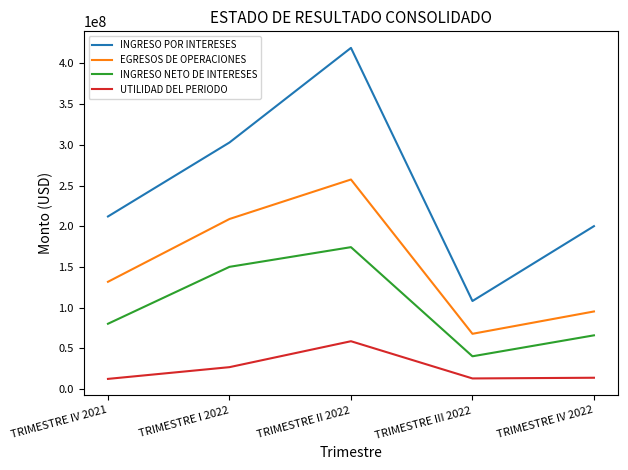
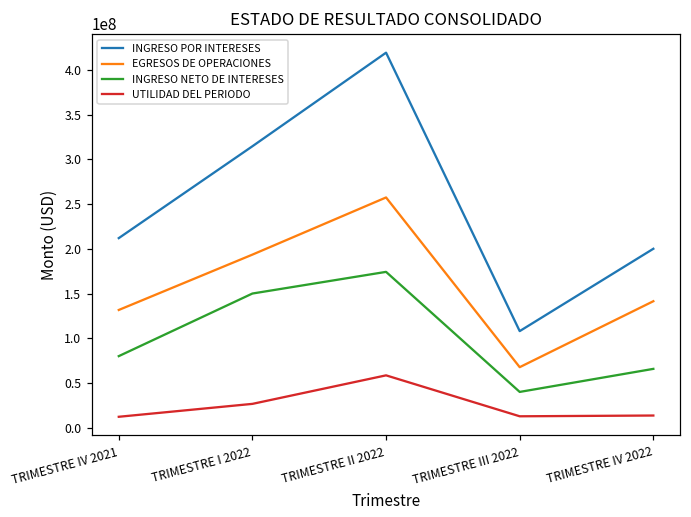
  {
    "INGRESO POR INTERESES": {
      "TRIMESTRE IV 2021": 210000000,
-     "TRIMESTRE I 2022": 300000000,
+     "TRIMESTRE I 2022": 310000000,
      "TRIMESTRE II 2022": 420000000,
      "TRIMESTRE III 2022": 110000000,
      "TRIMESTRE IV 2022": 200000000
    },
    "EGRESOS DE OPERACIONES": {
      "TRIMESTRE IV 2021": 130000000,
-     "TRIMESTRE I 2022": 210000000,
+     "TRIMESTRE I 2022": 190000000,
      "TRIMESTRE II 2022": 260000000,
      "TRIMESTRE III 2022": 70000000,
-     "TRIMESTRE IV 2022": 100000000
+     "TRIMESTRE IV 2022": 140000000
    },
    "INGRESO NETO DE INTERESES": {
      "TRIMESTRE IV 2021": 80000000,
      "TRIMESTRE I 2022": 150000000,
      "TRIMESTRE II 2022": 170000000,
      "TRIMESTRE III 2022": 40000000,
      "TRIMESTRE IV 2022": 70000000
    },
    "UTILIDAD DEL PERIODO": {
      "TRIMESTRE IV 2021": 10000000,
      "TRIMESTRE I 2022": 30000000,
      "TRIMESTRE II 2022": 60000000,
      "TRIMESTRE III 2022": 10000000,
      "TRIMESTRE IV 2022": 10000000
    }
  }
